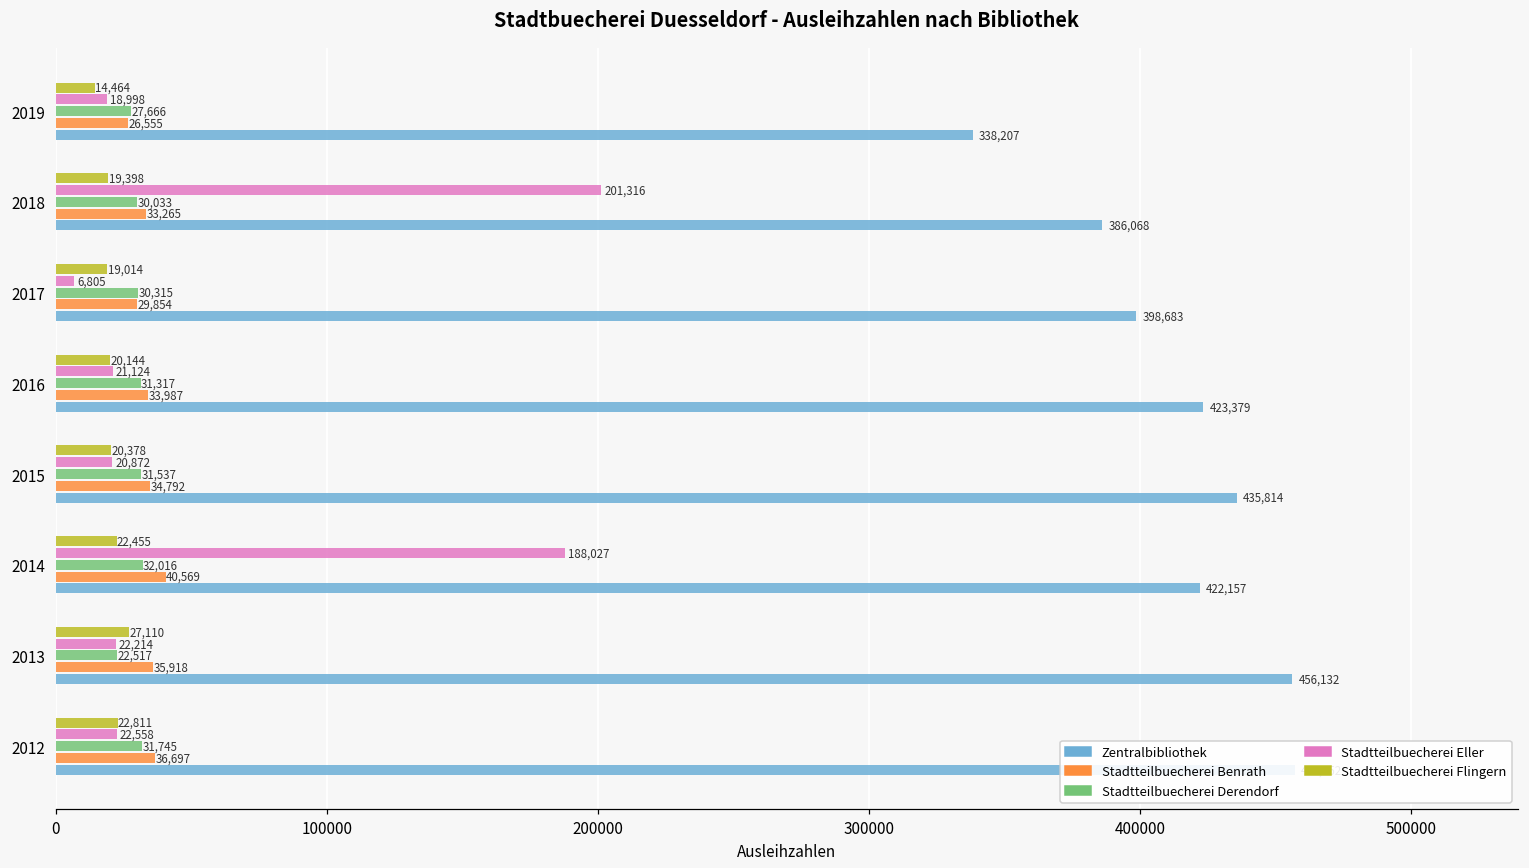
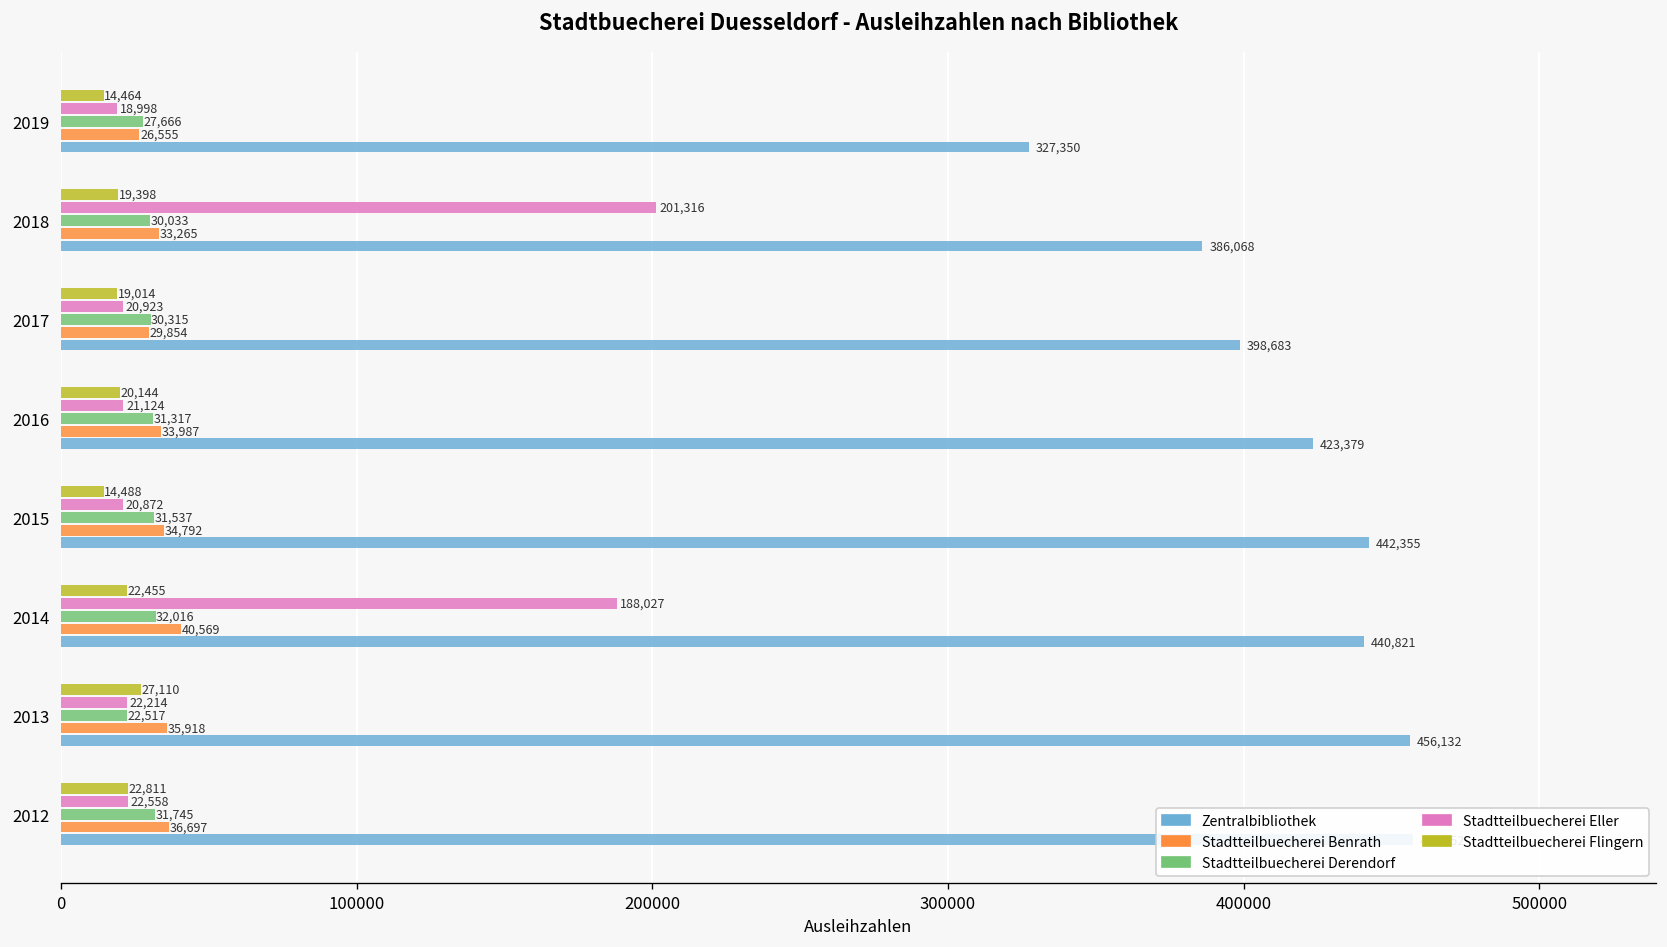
  {
    "Zentralbibliothek": {
-     "2019": "338,207",
+     "2019": "327,350",
      "2018": "386,068",
      "2017": "398,683",
      "2016": "423,379",
-     "2015": "435,814",
-     "2014": "422,157",
+     "2015": "442,355",
+     "2014": "440,821",
      "2013": "456,132"
    },
    "Stadtteilbuecherei Benrath": {
      "2019": "26,555",
      "2018": "33,265",
      "2017": "29,854",
      "2016": "33,987",
      "2015": "34,792",
      "2014": "40,569",
      "2013": "35,918",
      "2012": "36,697"
    },
    "Stadtteilbuecherei Derendorf": {
      "2019": "27,666",
      "2018": "30,033",
      "2017": "30,315",
      "2016": "31,317",
      "2015": "31,537",
      "2014": "32,016",
      "2013": "22,517",
      "2012": "31,745"
    },
    "Stadtteilbuecherei Eller": {
      "2019": "18,998",
      "2018": "201,316",
-     "2017": "6,805",
+     "2017": "20,923",
      "2016": "21,124",
      "2015": "20,872",
      "2014": "188,027",
      "2013": "22,214",
      "2012": "22,558"
    },
    "Stadtteilbuecherei Flingern": {
      "2019": "14,464",
      "2018": "19,398",
      "2017": "19,014",
      "2016": "20,144",
-     "2015": "20,378",
+     "2015": "14,488",
      "2014": "22,455",
      "2013": "27,110",
      "2012": "22,811"
    }
  }
